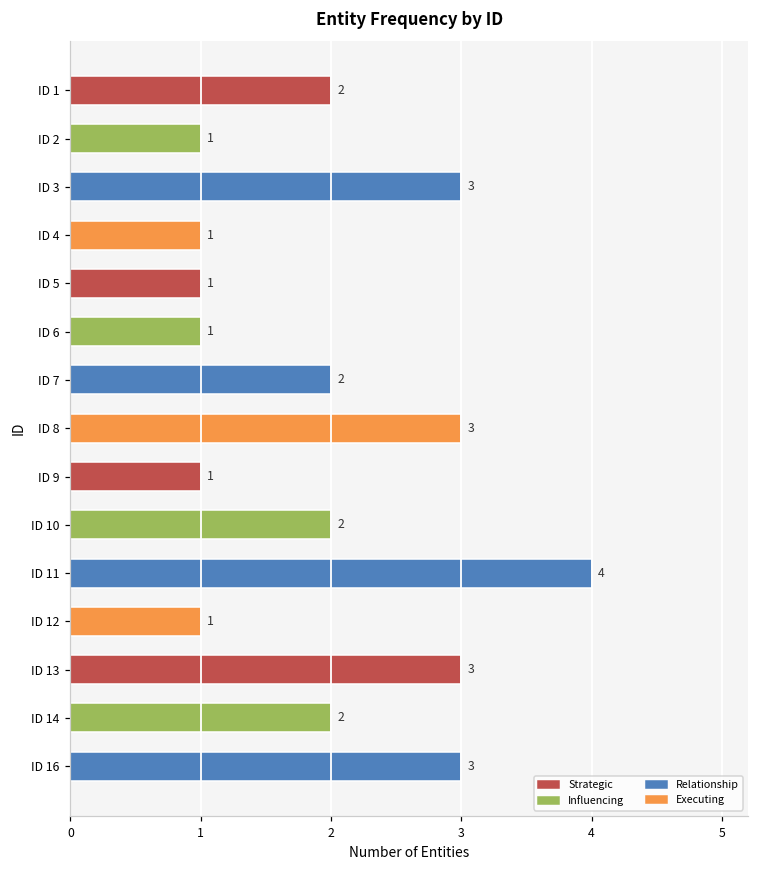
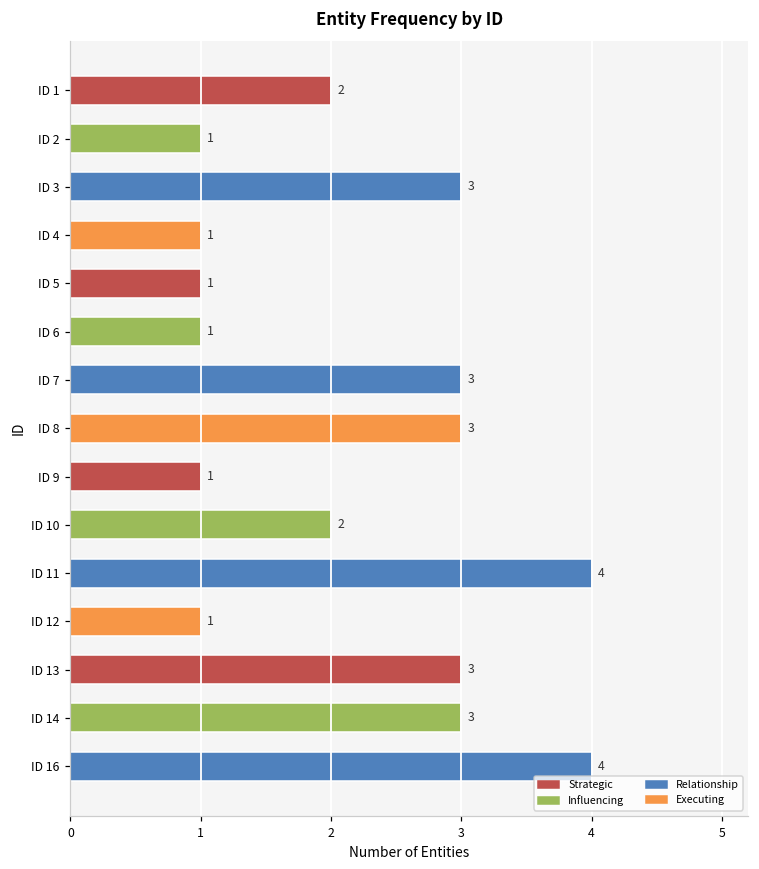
  {
    "ID 1": 2,
    "ID 2": 1,
    "ID 3": 3,
    "ID 4": 1,
    "ID 5": 1,
    "ID 6": 1,
-   "ID 7": 2,
+   "ID 7": 3,
    "ID 8": 3,
    "ID 9": 1,
    "ID 10": 2,
    "ID 11": 4,
    "ID 12": 1,
    "ID 13": 3,
-   "ID 14": 2,
-   "ID 16": 3
+   "ID 14": 3,
+   "ID 16": 4
  }
